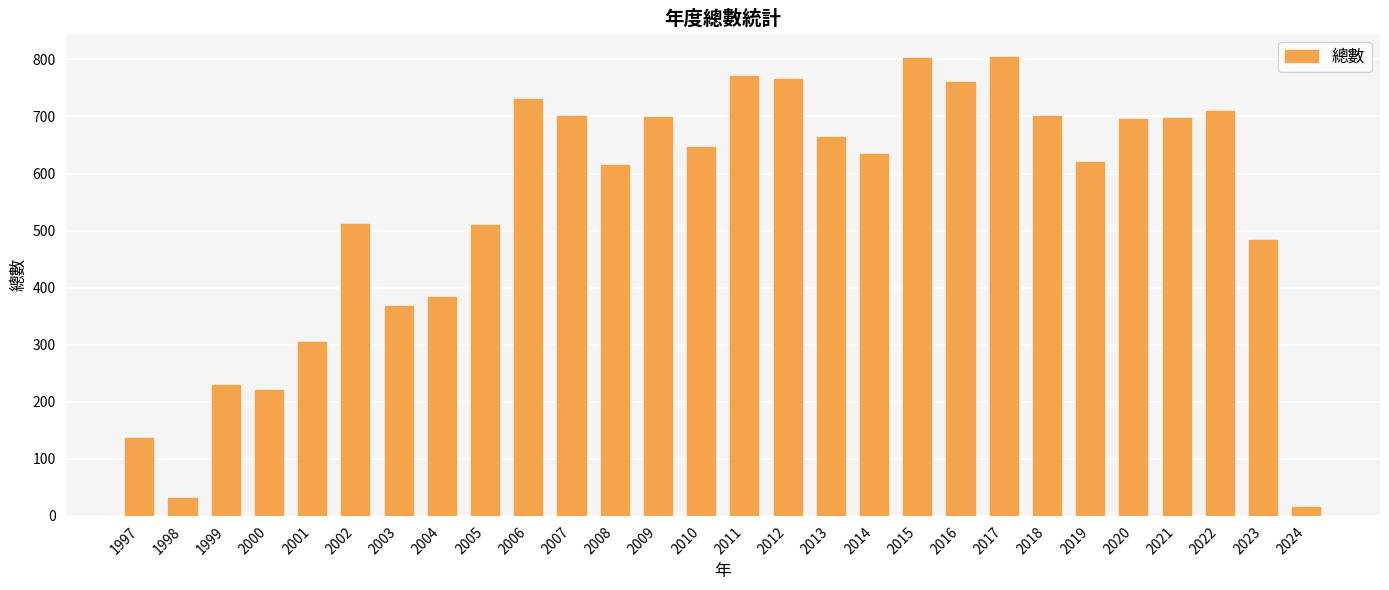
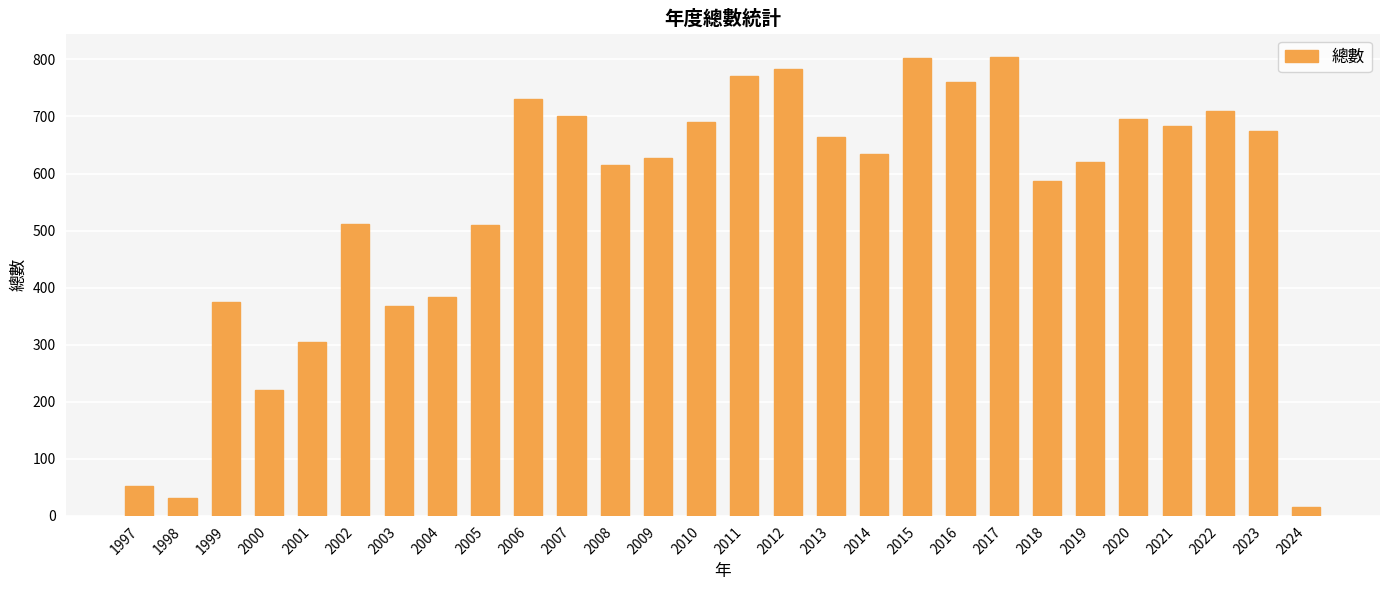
  {
-   "1997": 140,
+   "1997": 50,
    "1998": 30,
-   "1999": 230,
+   "1999": 370,
    "2000": 220,
    "2001": 310,
    "2002": 510,
    "2003": 370,
    "2004": 380,
    "2005": 510,
    "2006": 730,
    "2007": 700,
    "2008": 620,
-   "2009": 700,
-   "2010": 650,
+   "2009": 630,
+   "2010": 690,
    "2011": 770,
-   "2012": 770,
+   "2012": 780,
    "2013": 660,
    "2014": 630,
    "2015": 800,
    "2016": 760,
    "2017": 810,
-   "2018": 700,
+   "2018": 590,
    "2019": 620,
    "2020": 700,
-   "2021": 700,
+   "2021": 680,
    "2022": 710,
-   "2023": 480,
+   "2023": 680,
    "2024": 20
  }
